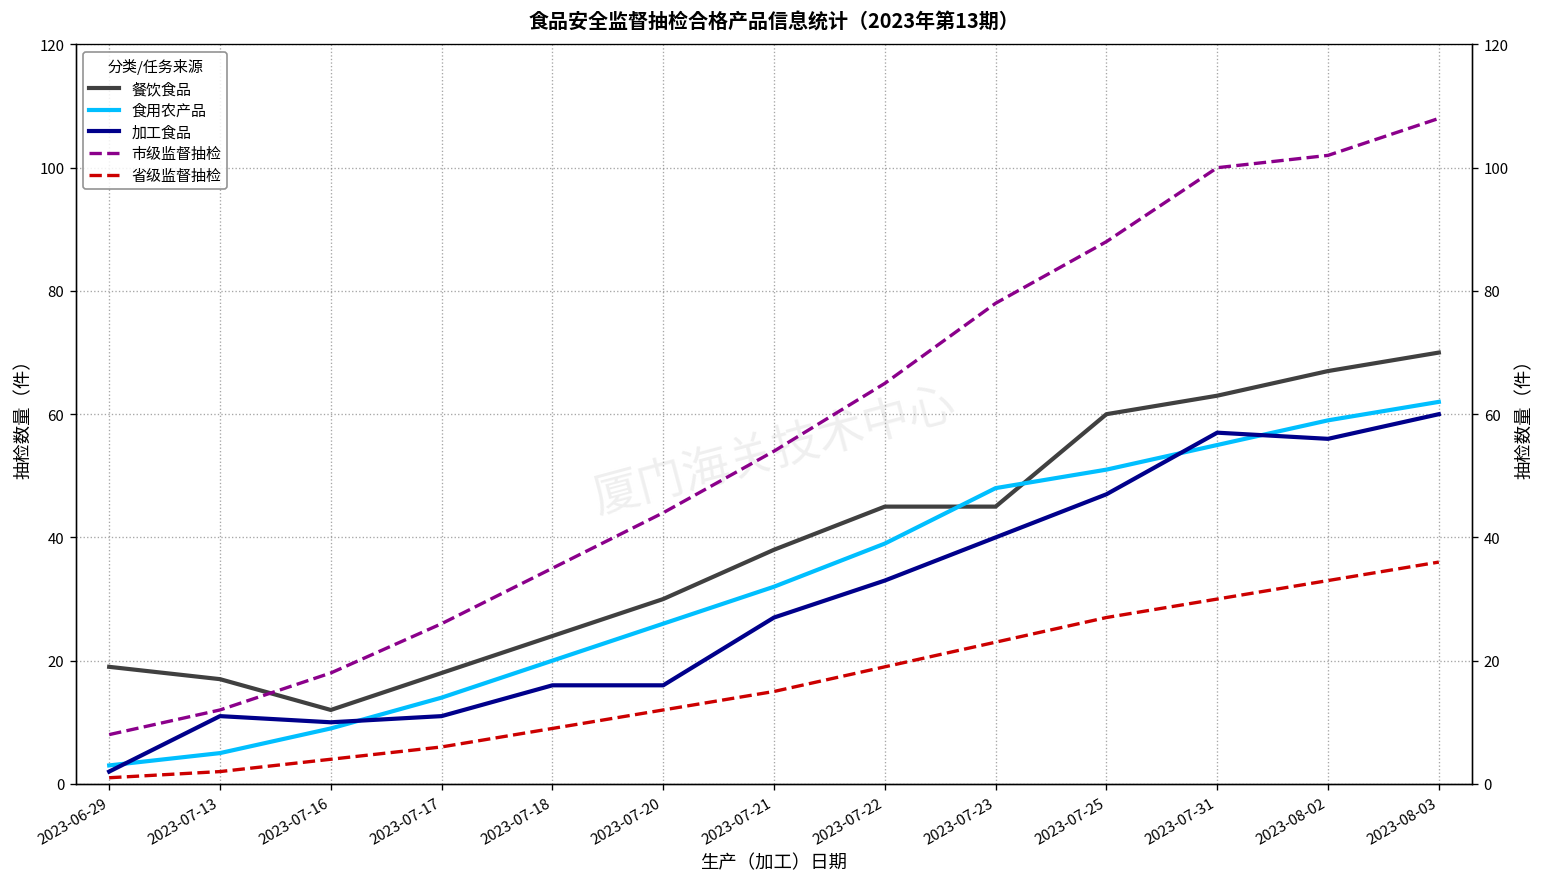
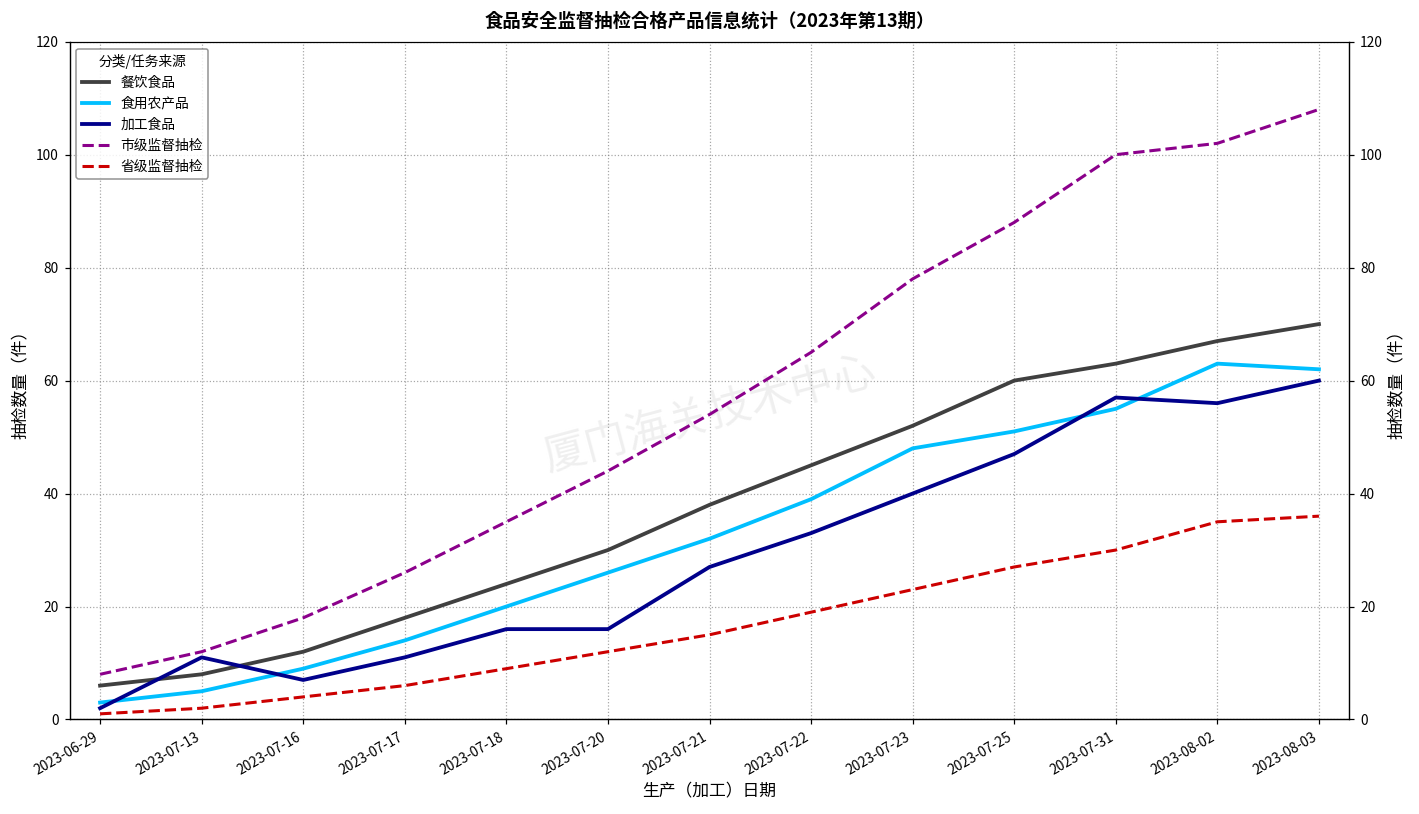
  {
    "餐饮食品": {
-     "2023-06-29": 19,
-     "2023-07-13": 17,
+     "2023-06-29": 6,
+     "2023-07-13": 8,
      "2023-07-16": 12,
      "2023-07-17": 18,
      "2023-07-18": 24,
      "2023-07-20": 30,
      "2023-07-21": 38,
      "2023-07-22": 45,
-     "2023-07-23": 45,
+     "2023-07-23": 52,
      "2023-07-25": 60,
      "2023-07-31": 63,
      "2023-08-02": 67,
      "2023-08-03": 70
    },
    "食用农产品": {
      "2023-06-29": 3,
      "2023-07-13": 5,
      "2023-07-16": 9,
      "2023-07-17": 14,
      "2023-07-18": 20,
      "2023-07-20": 26,
      "2023-07-21": 32,
      "2023-07-22": 39,
      "2023-07-23": 48,
      "2023-07-25": 51,
      "2023-07-31": 55,
-     "2023-08-02": 59,
+     "2023-08-02": 63,
      "2023-08-03": 62
    },
    "加工食品": {
      "2023-06-29": 2,
      "2023-07-13": 11,
-     "2023-07-16": 10,
+     "2023-07-16": 7,
      "2023-07-17": 11,
      "2023-07-18": 16,
      "2023-07-20": 16,
      "2023-07-21": 27,
      "2023-07-22": 33,
      "2023-07-23": 40,
      "2023-07-25": 47,
      "2023-07-31": 57,
      "2023-08-02": 56,
      "2023-08-03": 60
    },
    "市级监督抽检": {
      "2023-06-29": 8,
      "2023-07-13": 12,
      "2023-07-16": 18,
      "2023-07-17": 26,
      "2023-07-18": 35,
      "2023-07-20": 44,
      "2023-07-21": 54,
      "2023-07-22": 65,
      "2023-07-23": 78,
      "2023-07-25": 88,
      "2023-07-31": 100,
      "2023-08-02": 102,
      "2023-08-03": 108
    },
    "省级监督抽检": {
      "2023-06-29": 1,
      "2023-07-13": 2,
      "2023-07-16": 4,
      "2023-07-17": 6,
      "2023-07-18": 9,
      "2023-07-20": 12,
      "2023-07-21": 15,
      "2023-07-22": 19,
      "2023-07-23": 23,
      "2023-07-25": 27,
      "2023-07-31": 30,
-     "2023-08-02": 33,
+     "2023-08-02": 35,
      "2023-08-03": 36
    }
  }
